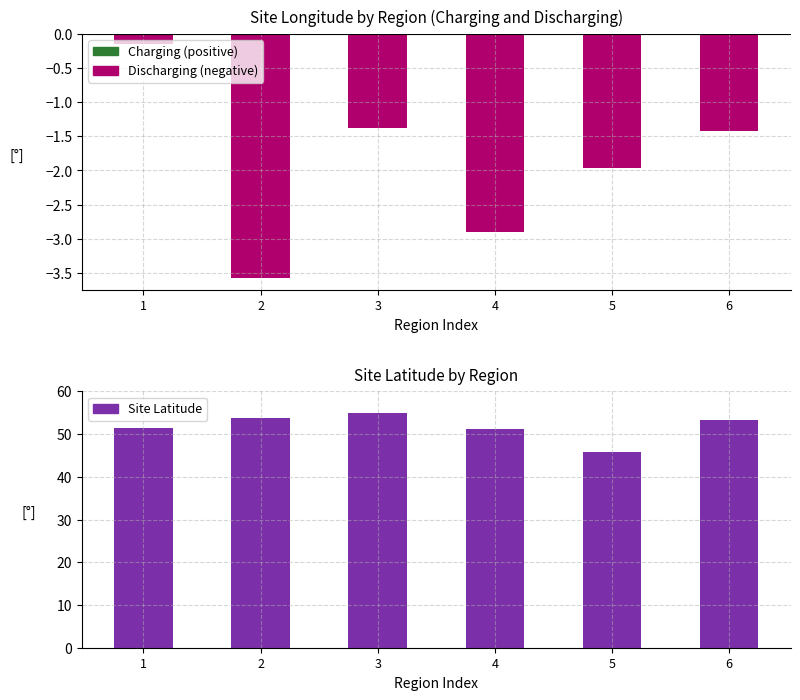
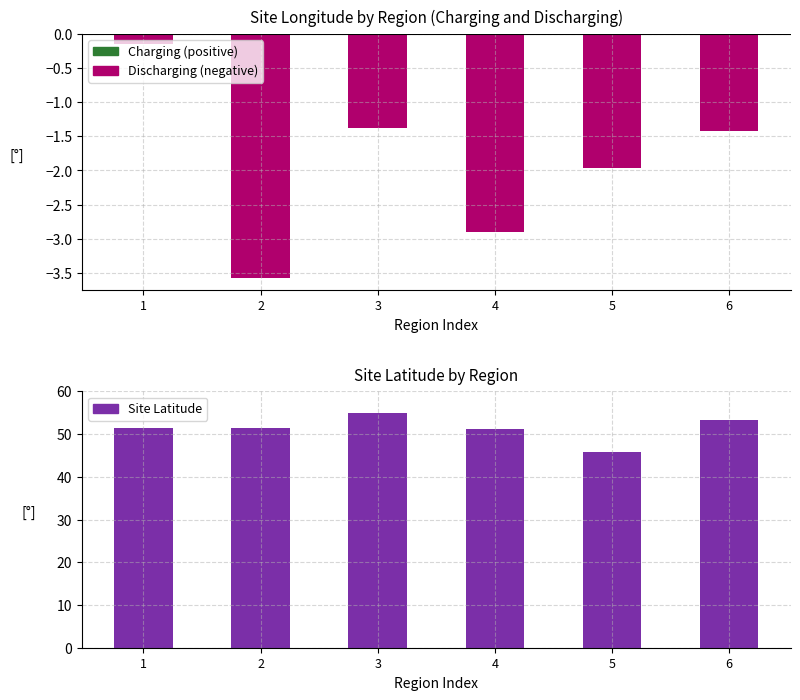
  {
    "Site Latitude by Region": {
      "1": 52,
-     "2": 54,
+     "2": 52,
      "3": 55,
      "4": 51,
      "5": 46,
      "6": 53
    }
  }
